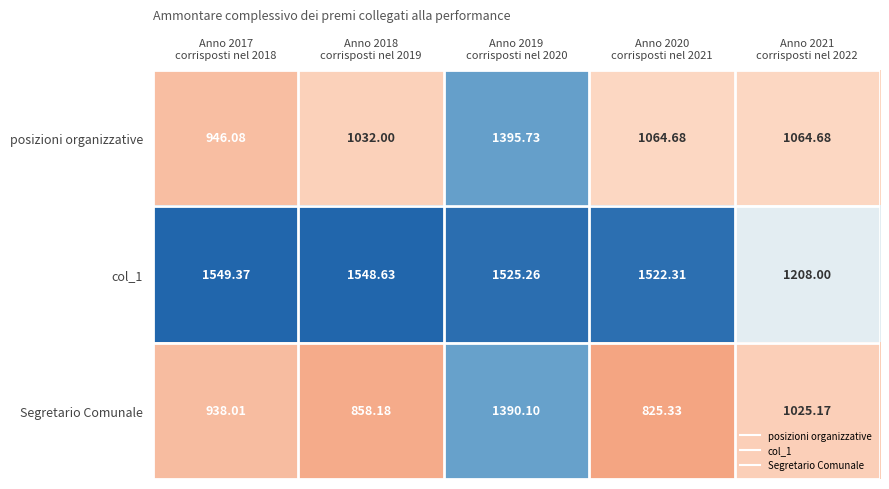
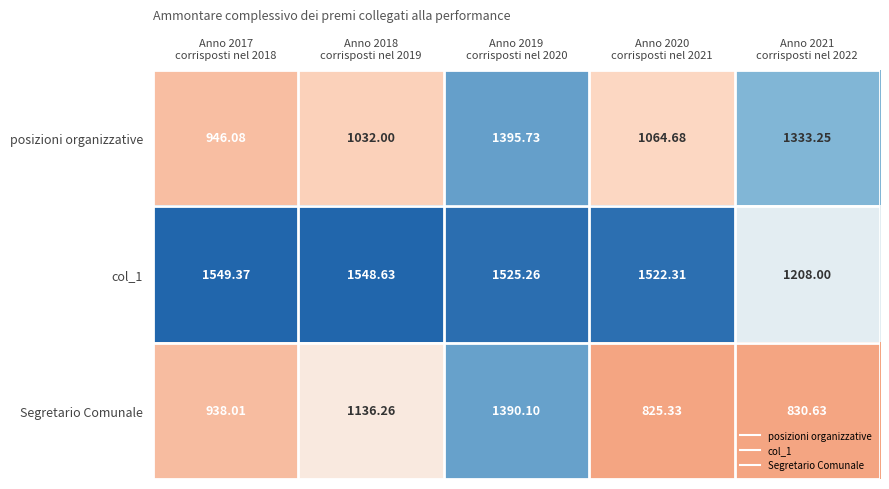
  {
    "posizioni organizzative": {
      "Anno 2017 corrisposti nel 2018": 946.08,
      "Anno 2018 corrisposti nel 2019": 1032.00,
      "Anno 2019 corrisposti nel 2020": 1395.73,
      "Anno 2020 corrisposti nel 2021": 1064.68,
-     "Anno 2021 corrisposti nel 2022": 1064.68
+     "Anno 2021 corrisposti nel 2022": 1333.25
    },
    "col_1": {
      "Anno 2017 corrisposti nel 2018": 1549.37,
      "Anno 2018 corrisposti nel 2019": 1548.63,
      "Anno 2019 corrisposti nel 2020": 1525.26,
      "Anno 2020 corrisposti nel 2021": 1522.31,
      "Anno 2021 corrisposti nel 2022": 1208.00
    },
    "Segretario Comunale": {
      "Anno 2017 corrisposti nel 2018": 938.01,
-     "Anno 2018 corrisposti nel 2019": 858.18,
+     "Anno 2018 corrisposti nel 2019": 1136.26,
      "Anno 2019 corrisposti nel 2020": 1390.10,
      "Anno 2020 corrisposti nel 2021": 825.33,
-     "Anno 2021 corrisposti nel 2022": 1025.17
+     "Anno 2021 corrisposti nel 2022": 830.63
    }
  }
